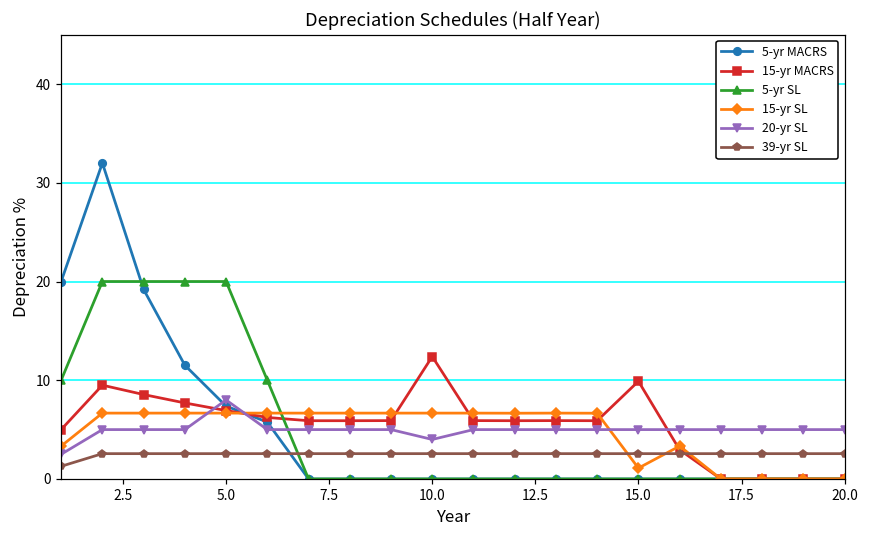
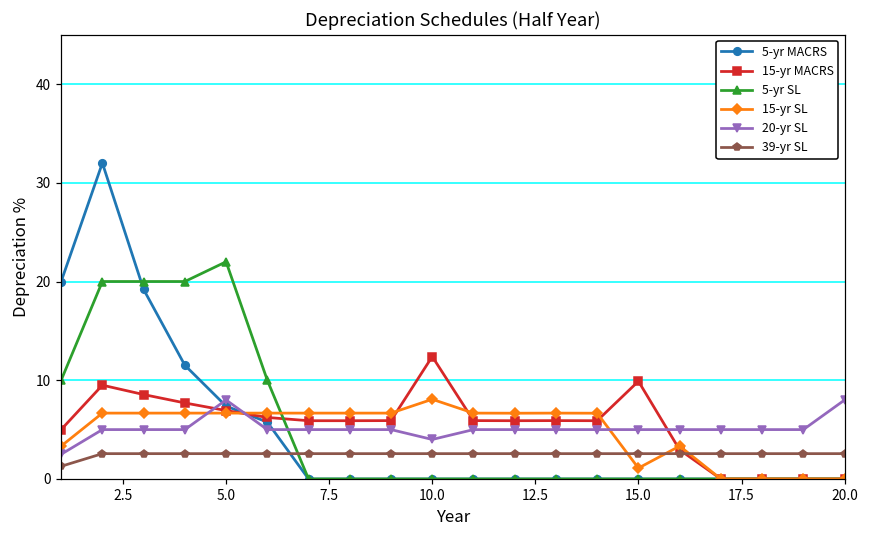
  {
    "5-yr MACRS": {
      "5.0": 7
    },
    "15-yr MACRS": {
      "10.0": 12,
      "15.0": 10
    },
    "5-yr SL": {
-     "5.0": 20
+     "5.0": 22
    },
    "15-yr SL": {
-     "10.0": 7,
+     "10.0": 8,
      "15.0": 1
    },
    "20-yr SL": {
      "5.0": 8,
      "10.0": 4,
      "15.0": 5,
-     "20.0": 5
+     "20.0": 8
    },
    "39-yr SL": {
      "5.0": 3,
      "10.0": 3,
      "15.0": 3,
      "20.0": 3
    }
  }
